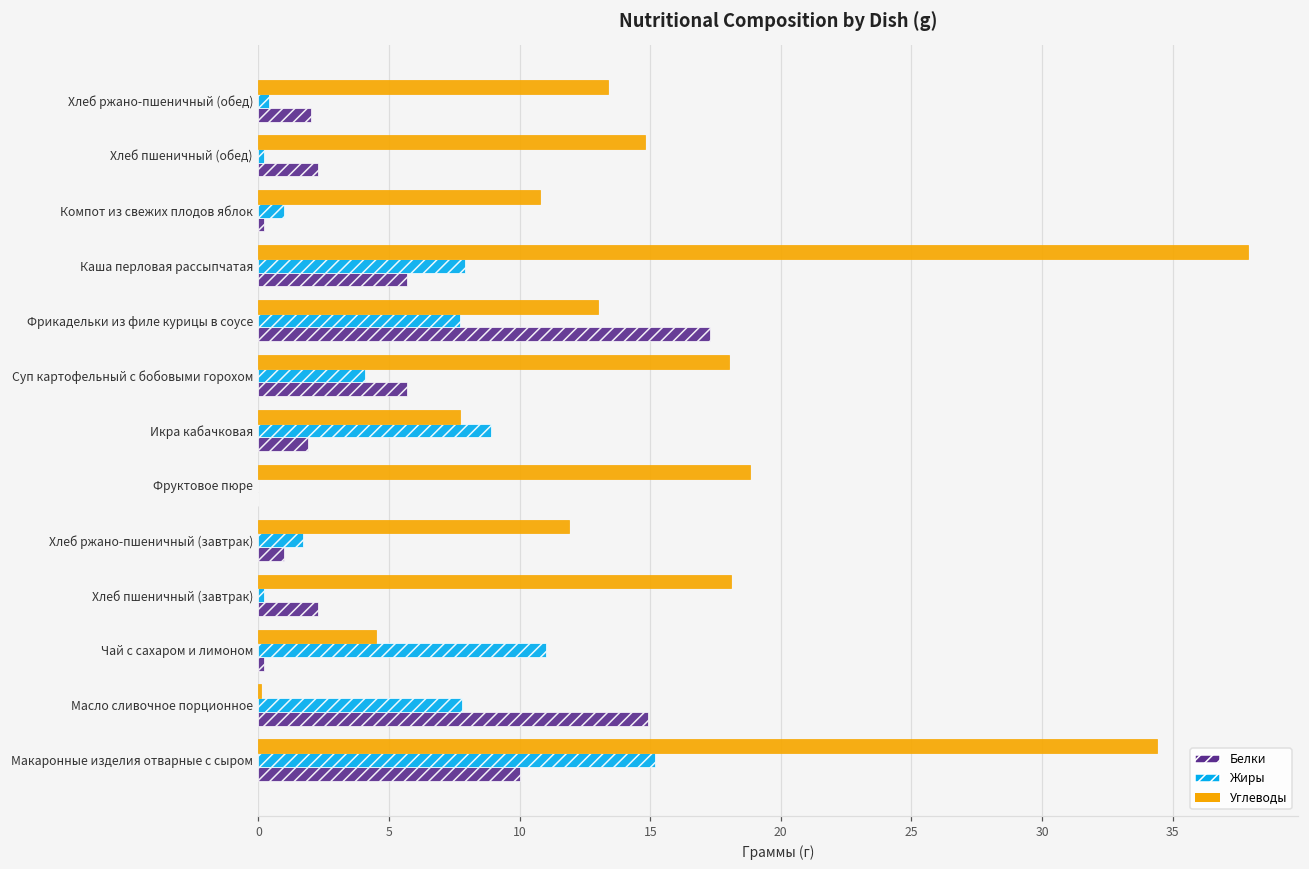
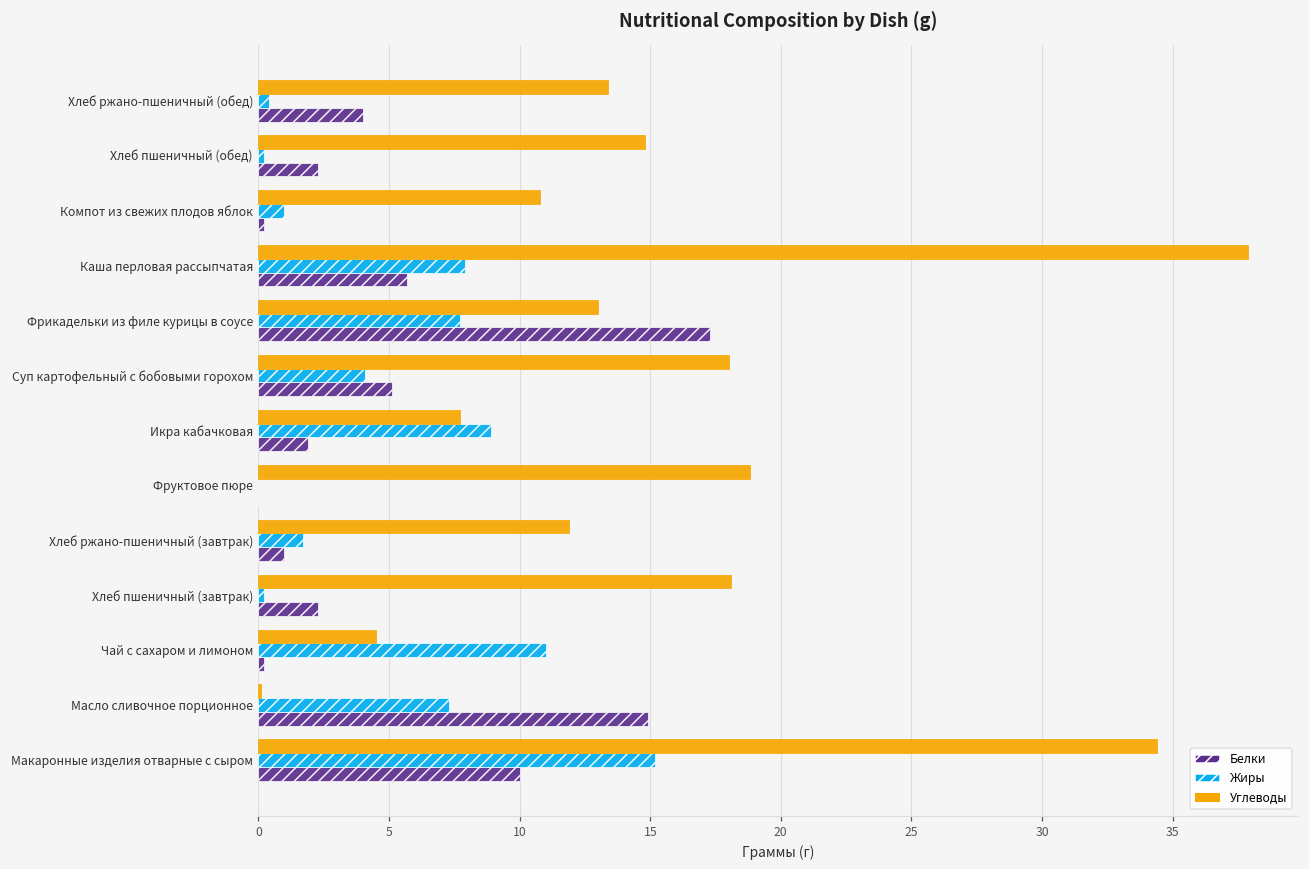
  {
    "Белки": {
-     "Хлеб ржано-пшеничный (обед)": 2,
+     "Хлеб ржано-пшеничный (обед)": 4,
      "Хлеб пшеничный (обед)": 2.3,
      "Компот из свежих плодов яблок": 0.2,
      "Каша перловая рассыпчатая": 5.7,
      "Фрикадельки из филе курицы в соусе": 17.3,
-     "Суп картофельный с бобовыми горохом": 5.7,
+     "Суп картофельный с бобовыми горохом": 5.1,
      "Икра кабачковая": 1.9,
      "Фруктовое пюре": 0.0,
      "Хлеб ржано-пшеничный (завтрак)": 1.0,
      "Хлеб пшеничный (завтрак)": 2.3,
      "Чай с сахаром и лимоном": 0.2,
      "Масло сливочное порционное": 14.9,
      "Макаронные изделия отварные с сыром": 10.0
    },
    "Жиры": {
      "Хлеб ржано-пшеничный (обед)": 0.4,
      "Хлеб пшеничный (обед)": 0.2,
      "Компот из свежих плодов яблок": 1.0,
      "Каша перловая рассыпчатая": 7.9,
      "Фрикадельки из филе курицы в соусе": 7.7,
      "Суп картофельный с бобовыми горохом": 4.1,
      "Икра кабачковая": 8.9,
      "Фруктовое пюре": 0.0,
      "Хлеб ржано-пшеничный (завтрак)": 1.7,
      "Хлеб пшеничный (завтрак)": 0.2,
      "Чай с сахаром и лимоном": 11.0,
-     "Масло сливочное порционное": 7.8,
+     "Масло сливочное порционное": 7.3,
      "Макаронные изделия отварные с сыром": 15.2
    },
    "Углеводы": {
      "Хлеб ржано-пшеничный (обед)": 13.4,
      "Хлеб пшеничный (обед)": 14.8,
      "Компот из свежих плодов яблок": 10.8,
      "Каша перловая рассыпчатая": 37.9,
      "Фрикадельки из филе курицы в соусе": 13.0,
      "Суп картофельный с бобовыми горохом": 18.0,
      "Икра кабачковая": 7.7,
      "Фруктовое пюре": 18.8,
      "Хлеб ржано-пшеничный (завтрак)": 11.9,
      "Хлеб пшеничный (завтрак)": 18.1,
      "Чай с сахаром и лимоном": 4.5,
      "Макаронные изделия отварные с сыром": 34.4
    }
  }
